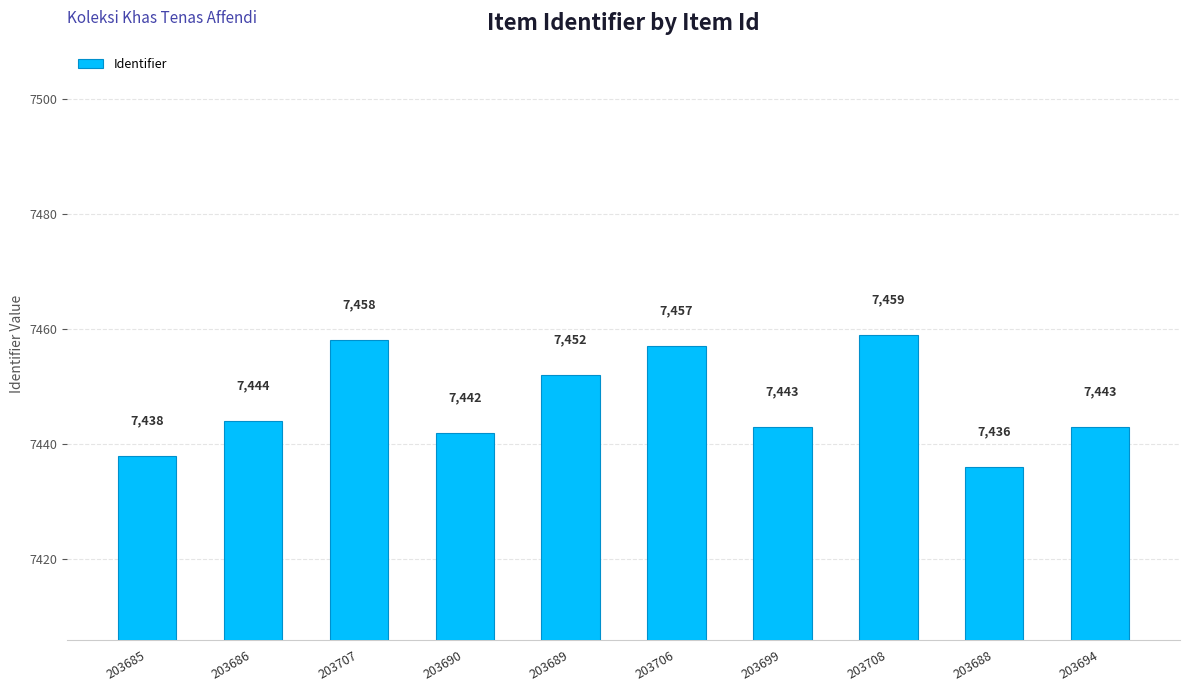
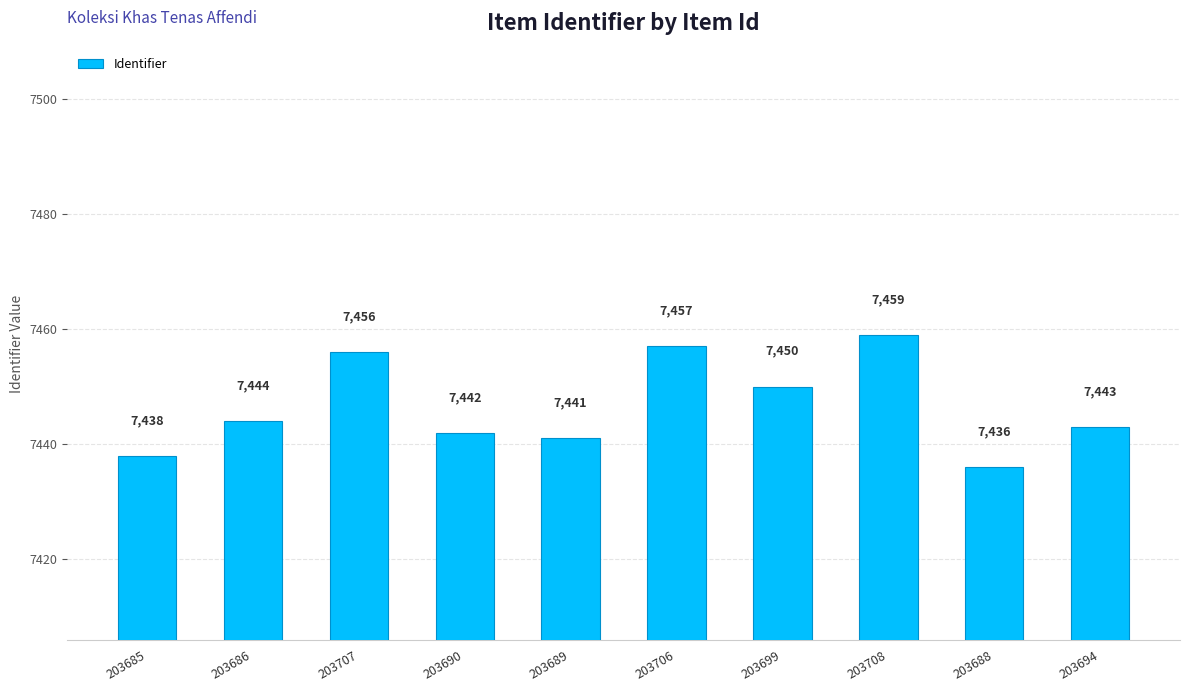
  {
-   "203707": "7,458",
-   "203689": "7,452",
-   "203699": "7,443"
+   "203707": "7,456",
+   "203689": "7,441",
+   "203699": "7,450"
  }
